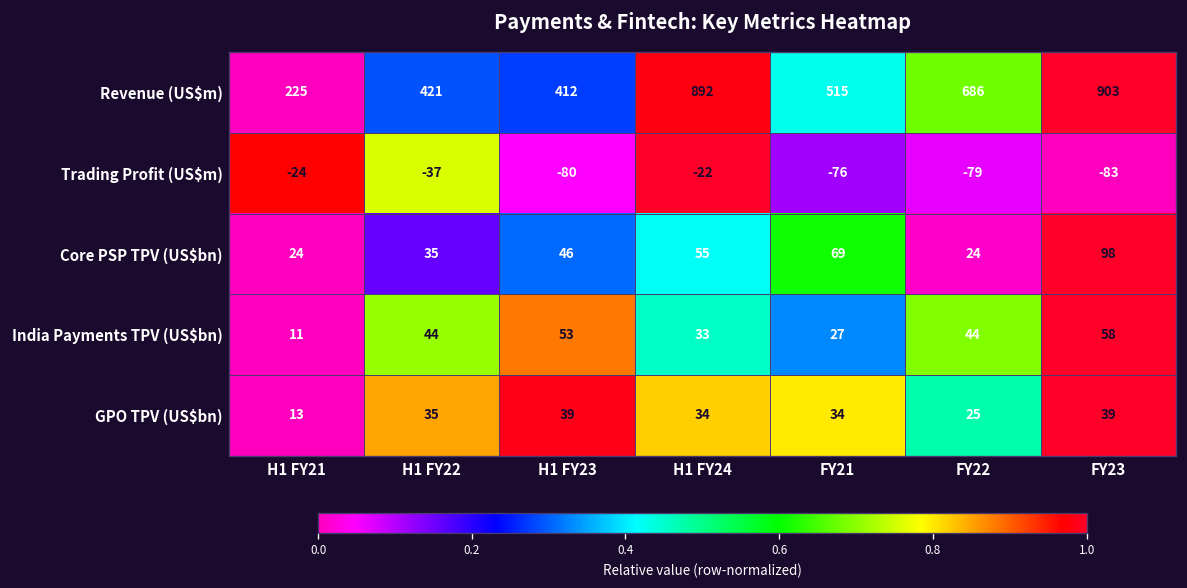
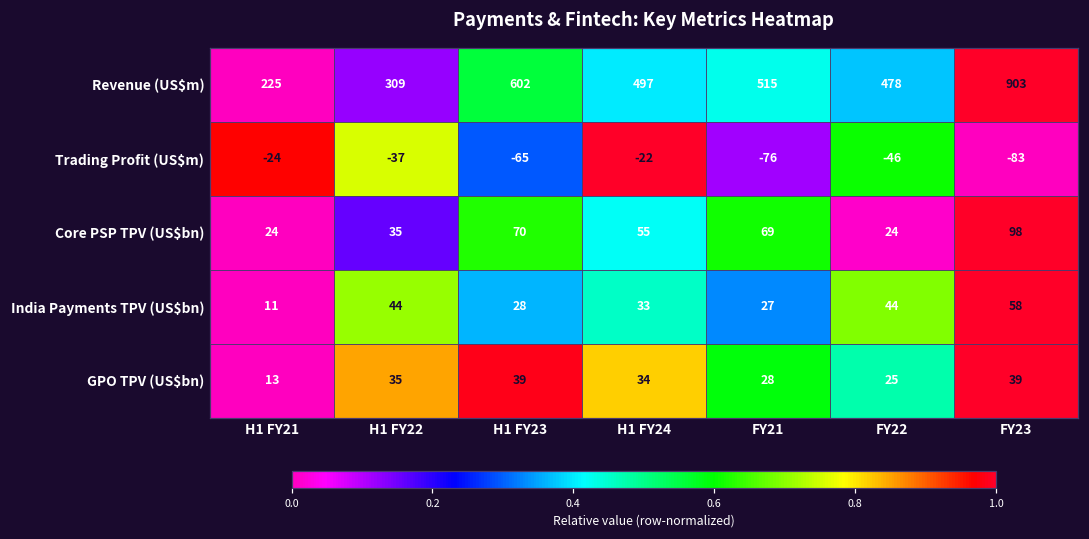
  {
    "Revenue (US$m)": {
      "H1 FY21": 225,
-     "H1 FY22": 421,
-     "H1 FY23": 412,
-     "H1 FY24": 892,
+     "H1 FY22": 309,
+     "H1 FY23": 602,
+     "H1 FY24": 497,
      "FY21": 515,
-     "FY22": 686,
+     "FY22": 478,
      "FY23": 903
    },
    "Trading Profit (US$m)": {
      "H1 FY21": -24,
      "H1 FY22": -37,
-     "H1 FY23": -80,
+     "H1 FY23": -65,
      "H1 FY24": -22,
      "FY21": -76,
-     "FY22": -79,
+     "FY22": -46,
      "FY23": -83
    },
    "Core PSP TPV (US$bn)": {
      "H1 FY21": 24,
      "H1 FY22": 35,
-     "H1 FY23": 46,
+     "H1 FY23": 70,
      "H1 FY24": 55,
      "FY21": 69,
      "FY22": 24,
      "FY23": 98
    },
    "India Payments TPV (US$bn)": {
      "H1 FY21": 11,
      "H1 FY22": 44,
-     "H1 FY23": 53,
+     "H1 FY23": 28,
      "H1 FY24": 33,
      "FY21": 27,
      "FY22": 44,
      "FY23": 58
    },
    "GPO TPV (US$bn)": {
      "H1 FY21": 13,
      "H1 FY22": 35,
      "H1 FY23": 39,
      "H1 FY24": 34,
-     "FY21": 34,
+     "FY21": 28,
      "FY22": 25,
      "FY23": 39
    }
  }
